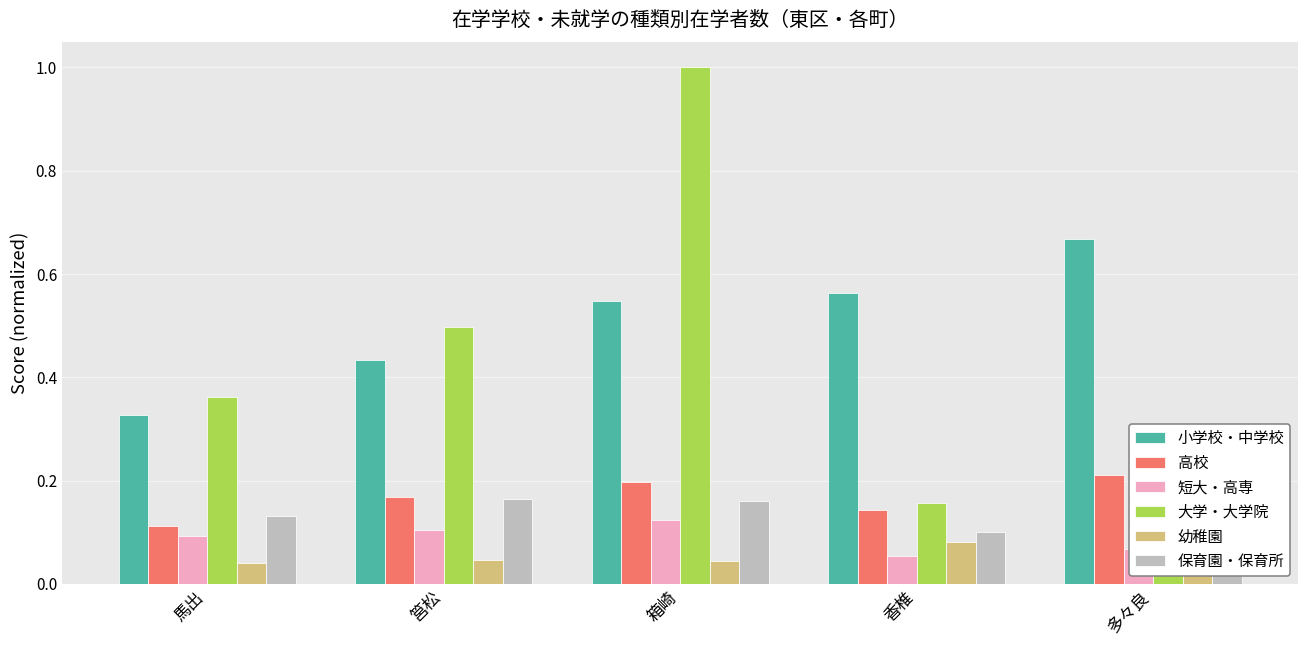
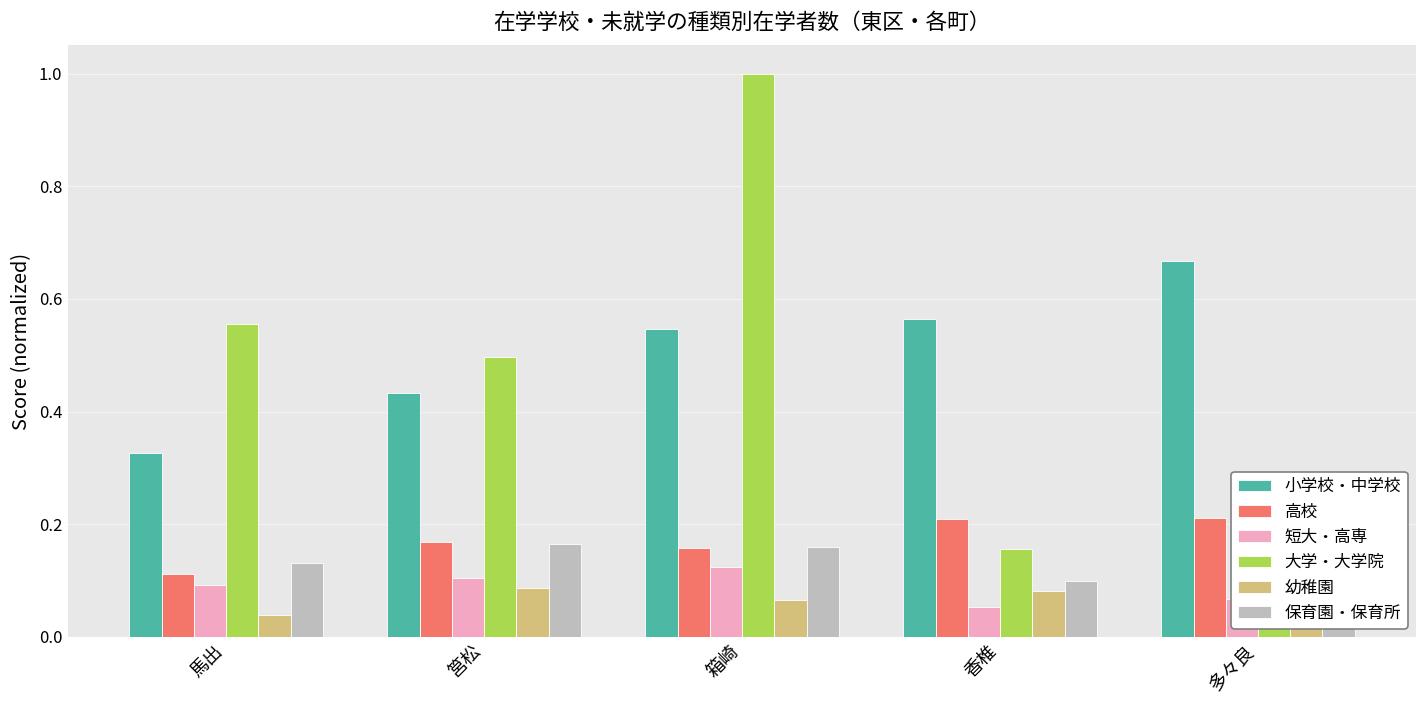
  {
    "小学校・中学校": {
      "馬出": 0.33,
      "筥松": 0.43,
      "箱崎": 0.55,
      "香椎": 0.56,
      "多々良": 0.67
    },
    "高校": {
      "馬出": 0.11,
      "筥松": 0.17,
-     "箱崎": 0.20,
-     "香椎": 0.14,
+     "箱崎": 0.16,
+     "香椎": 0.21,
      "多々良": 0.21
    },
    "大学・大学院": {
-     "馬出": 0.36,
+     "馬出": 0.56,
      "筥松": 0.50,
      "箱崎": 1.00,
      "香椎": 0.16
    },
    "幼稚園": {
      "馬出": 0.04,
-     "筥松": 0.05,
-     "箱崎": 0.04,
+     "筥松": 0.09,
+     "箱崎": 0.07,
      "香椎": 0.08
    }
  }
